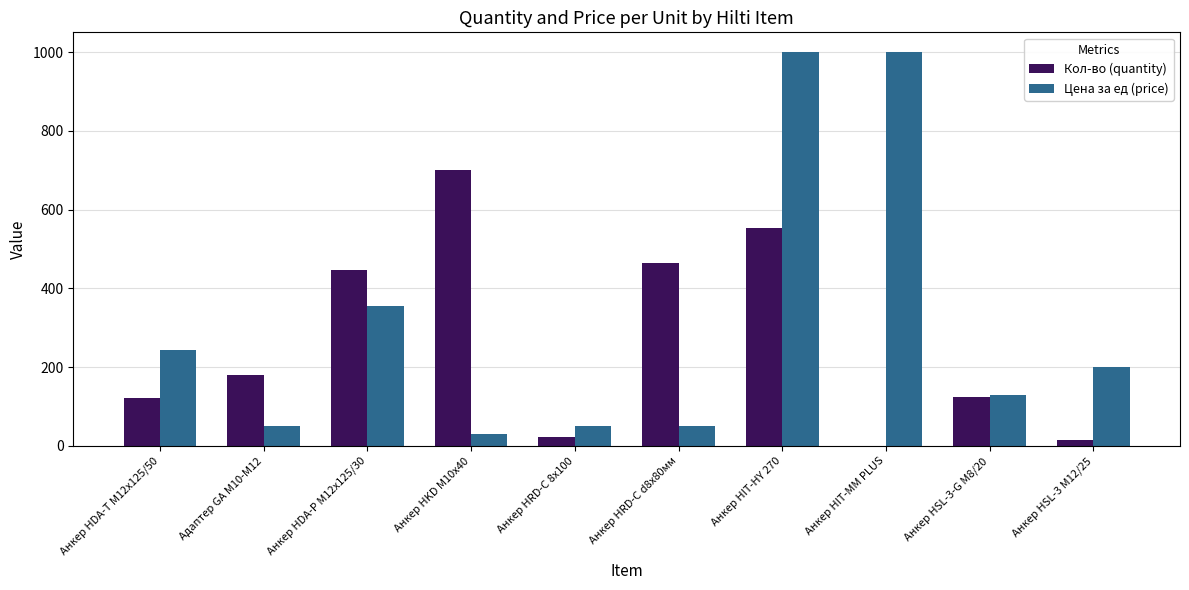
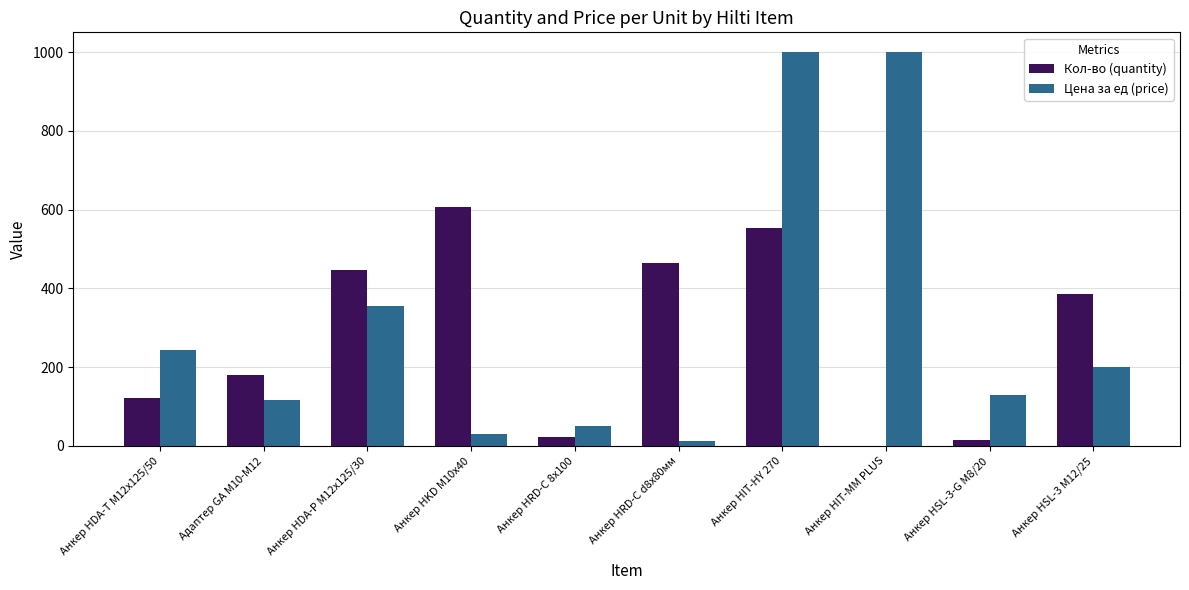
  {
    "Кол-во (quantity)": {
      "Анкер HDA-T М12х125/50": 120,
      "Адаптер GA M10-M12": 180,
      "Анкер HDA-P M12x125/30": 450,
-     "Анкер HKD M10х40": 700,
+     "Анкер HKD M10х40": 610,
      "Анкер HRD-C 8x100": 20,
      "Анкер HRD-C d8х80мм": 460,
      "Анкер HIT-HY 270": 550,
-     "Анкер HSL-3-G М8/20": 130,
-     "Анкер HSL-3 М12/25": 20
+     "Анкер HSL-3-G М8/20": 10,
+     "Анкер HSL-3 М12/25": 390
    },
    "Цена за ед (price)": {
      "Анкер HDA-T М12х125/50": 240,
-     "Адаптер GA M10-M12": 50,
+     "Адаптер GA M10-M12": 120,
      "Анкер HDA-P M12x125/30": 360,
      "Анкер HKD M10х40": 30,
      "Анкер HRD-C 8x100": 50,
-     "Анкер HRD-C d8х80мм": 50,
+     "Анкер HRD-C d8х80мм": 10,
      "Анкер HIT-HY 270": 1000,
      "Анкер HIT-MM PLUS": 1000,
      "Анкер HSL-3-G М8/20": 130,
      "Анкер HSL-3 М12/25": 200
    }
  }
